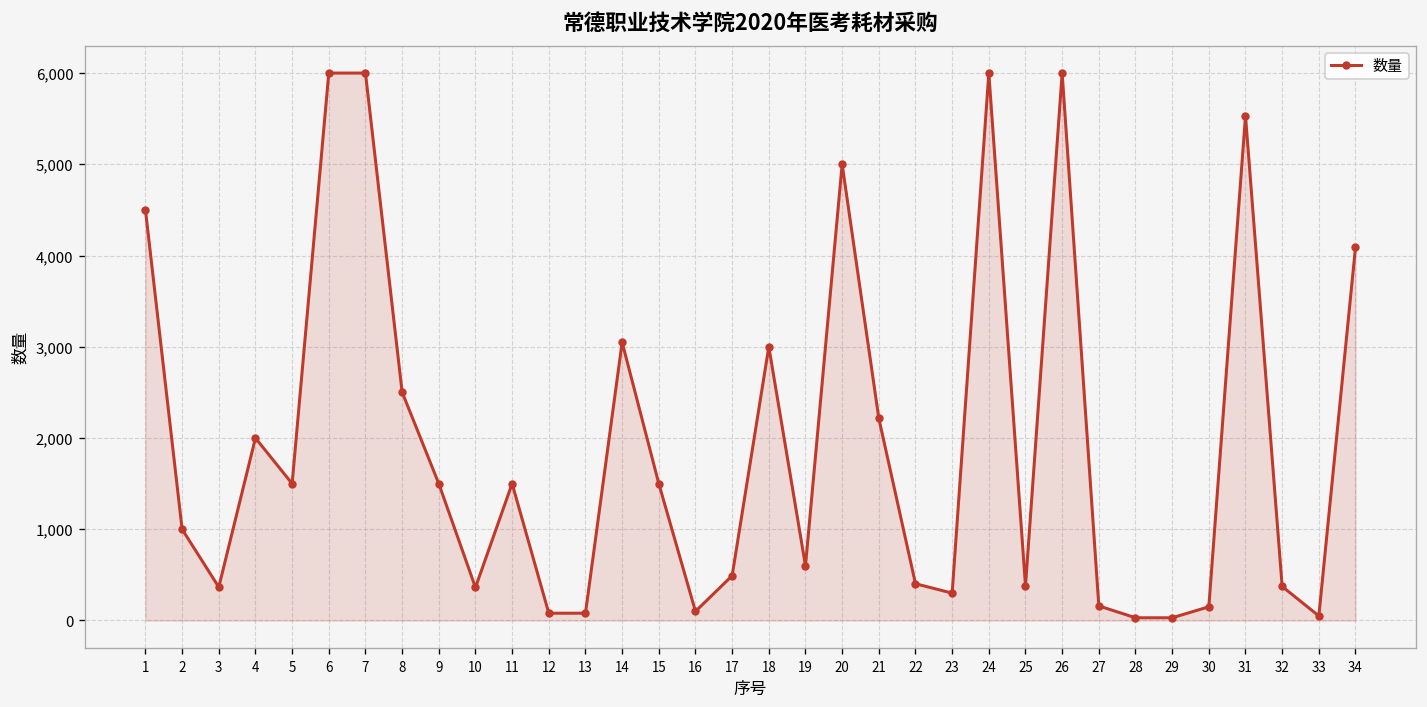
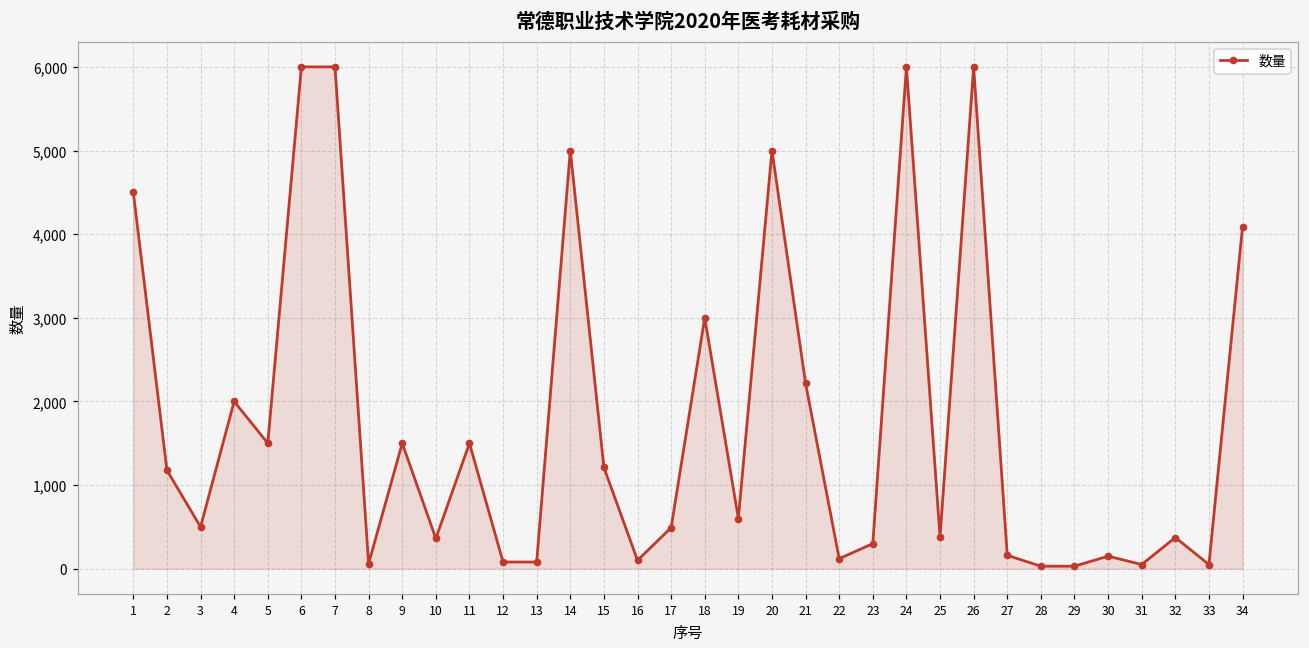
  {
    "1": "4,500",
-   "2": "1,000",
-   "3": "400",
+   "2": "1,200",
+   "3": "500",
    "4": "2,000",
    "5": "1,500",
    "6": "6,000",
    "7": "6,000",
-   "8": "2,500",
+   "8": "100",
    "9": "1,500",
    "10": "400",
    "11": "1,500",
    "12": "100",
    "13": "100",
-   "14": "3,000",
-   "15": "1,500",
+   "14": "5,000",
+   "15": "1,200",
    "16": "100",
    "17": "500",
    "18": "3,000",
    "19": "600",
    "20": "5,000",
    "21": "2,200",
-   "22": "400",
+   "22": "100",
    "23": "300",
    "24": "6,000",
    "25": "400",
    "26": "6,000",
    "27": "200",
    "28": "0",
    "29": "0",
    "30": "200",
-   "31": "5,500",
+   "31": "100",
    "32": "400",
    "33": "100",
    "34": "4,100"
  }
